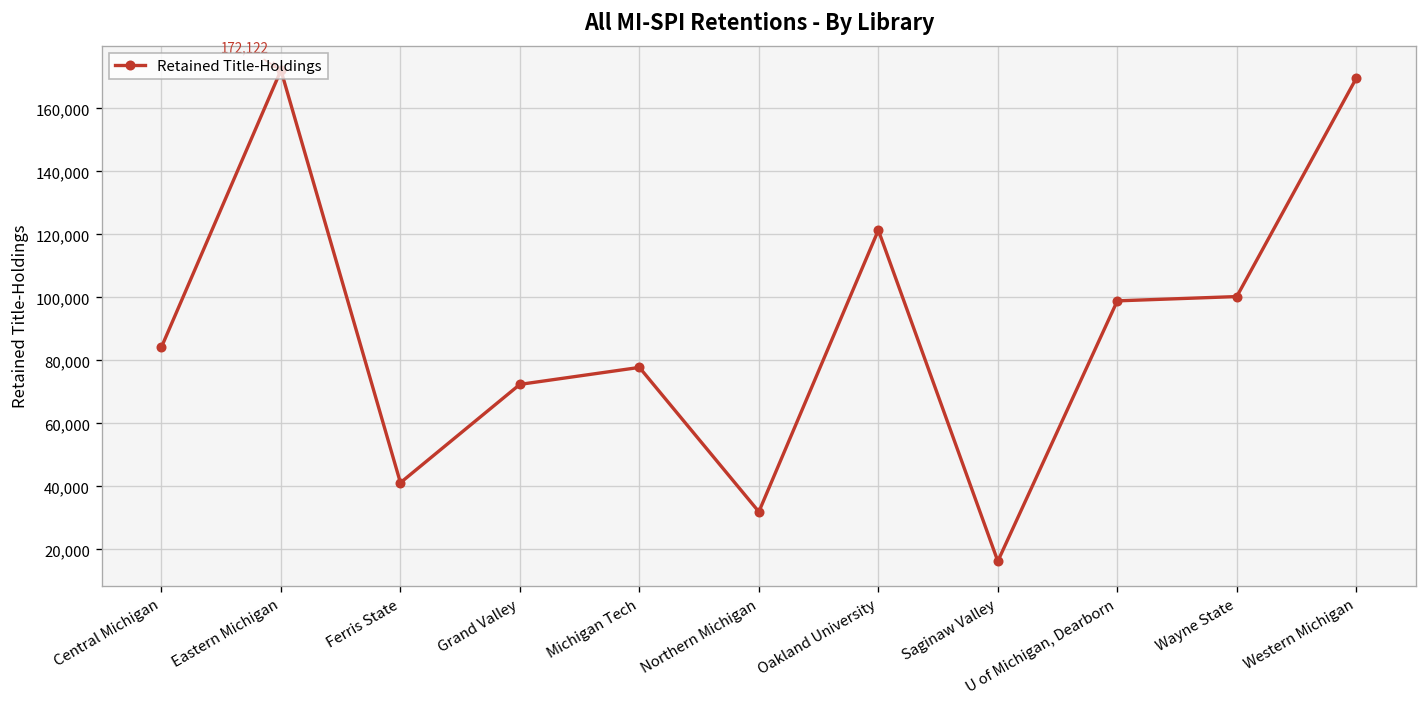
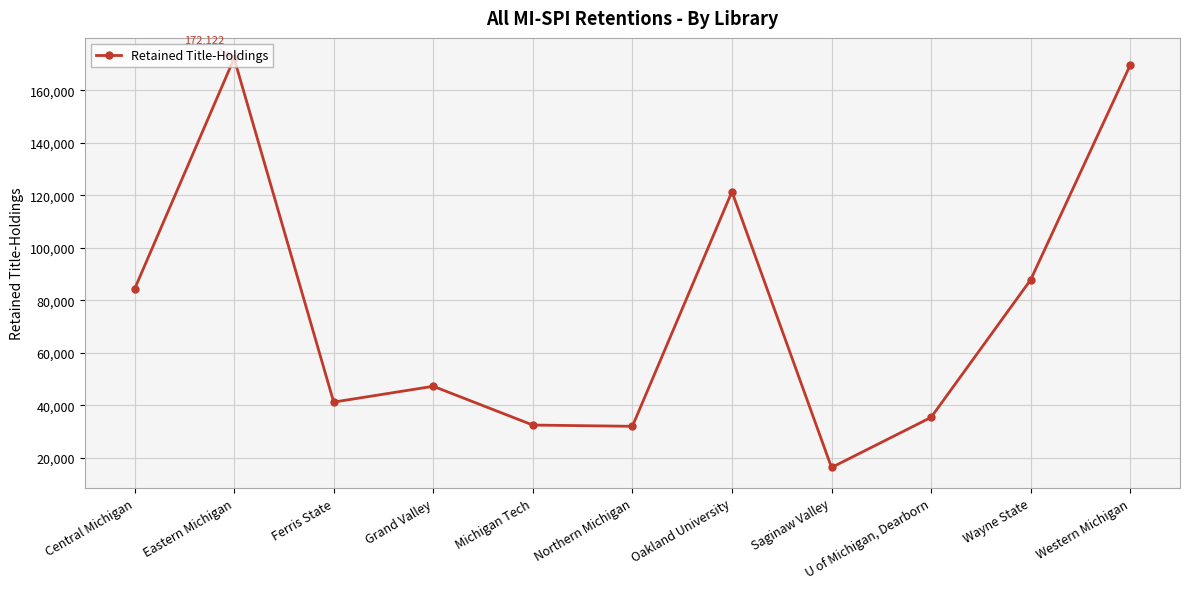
  {
    "Central Michigan": "84,000",
    "Ferris State": "41,000",
-   "Grand Valley": "72,000",
-   "Michigan Tech": "78,000",
+   "Grand Valley": "47,000",
+   "Michigan Tech": "32,000",
    "Northern Michigan": "32,000",
    "Oakland University": "121,000",
    "Saginaw Valley": "16,000",
-   "U of Michigan, Dearborn": "99,000",
-   "Wayne State": "100,000",
+   "U of Michigan, Dearborn": "35,000",
+   "Wayne State": "88,000",
    "Western Michigan": "170,000"
  }
